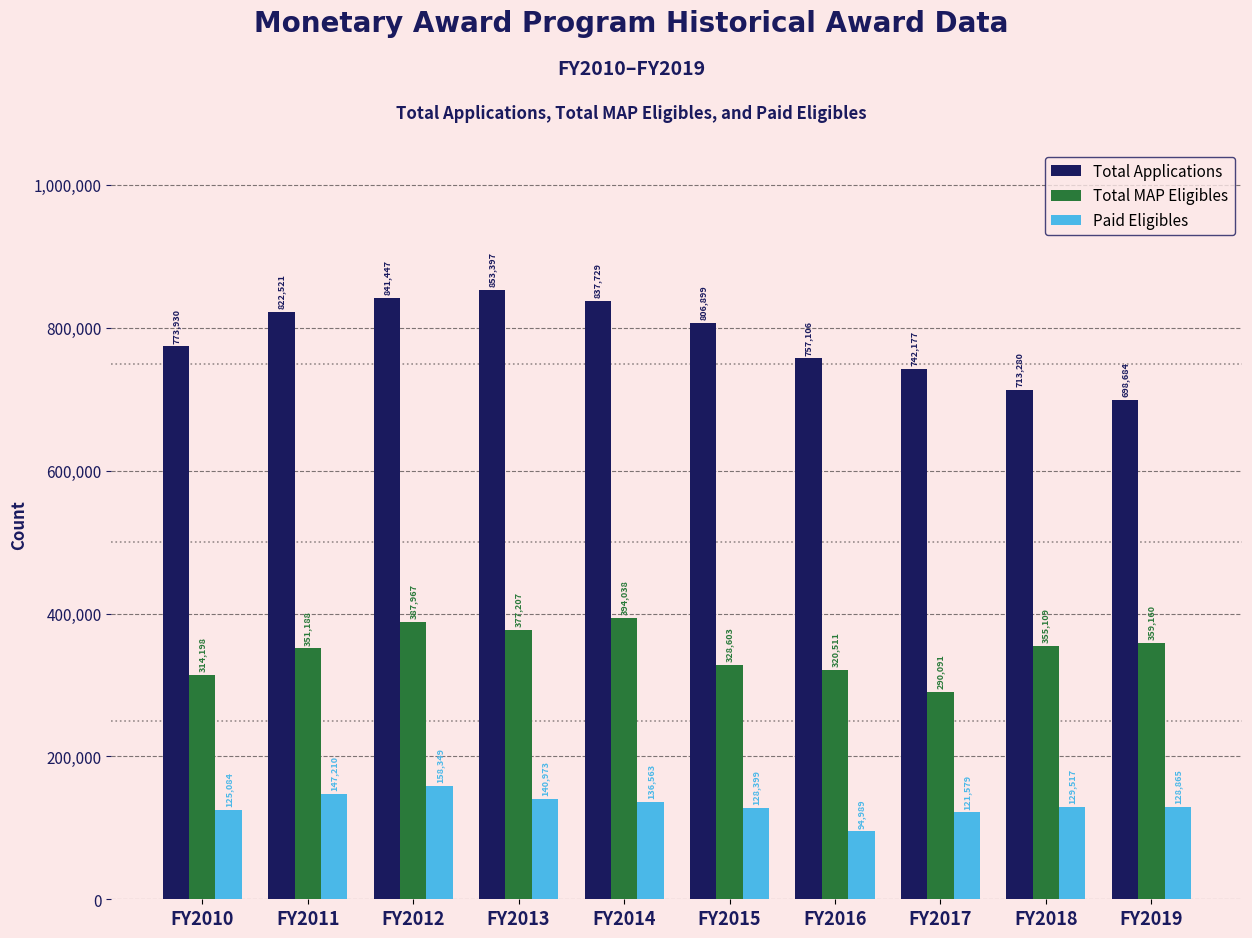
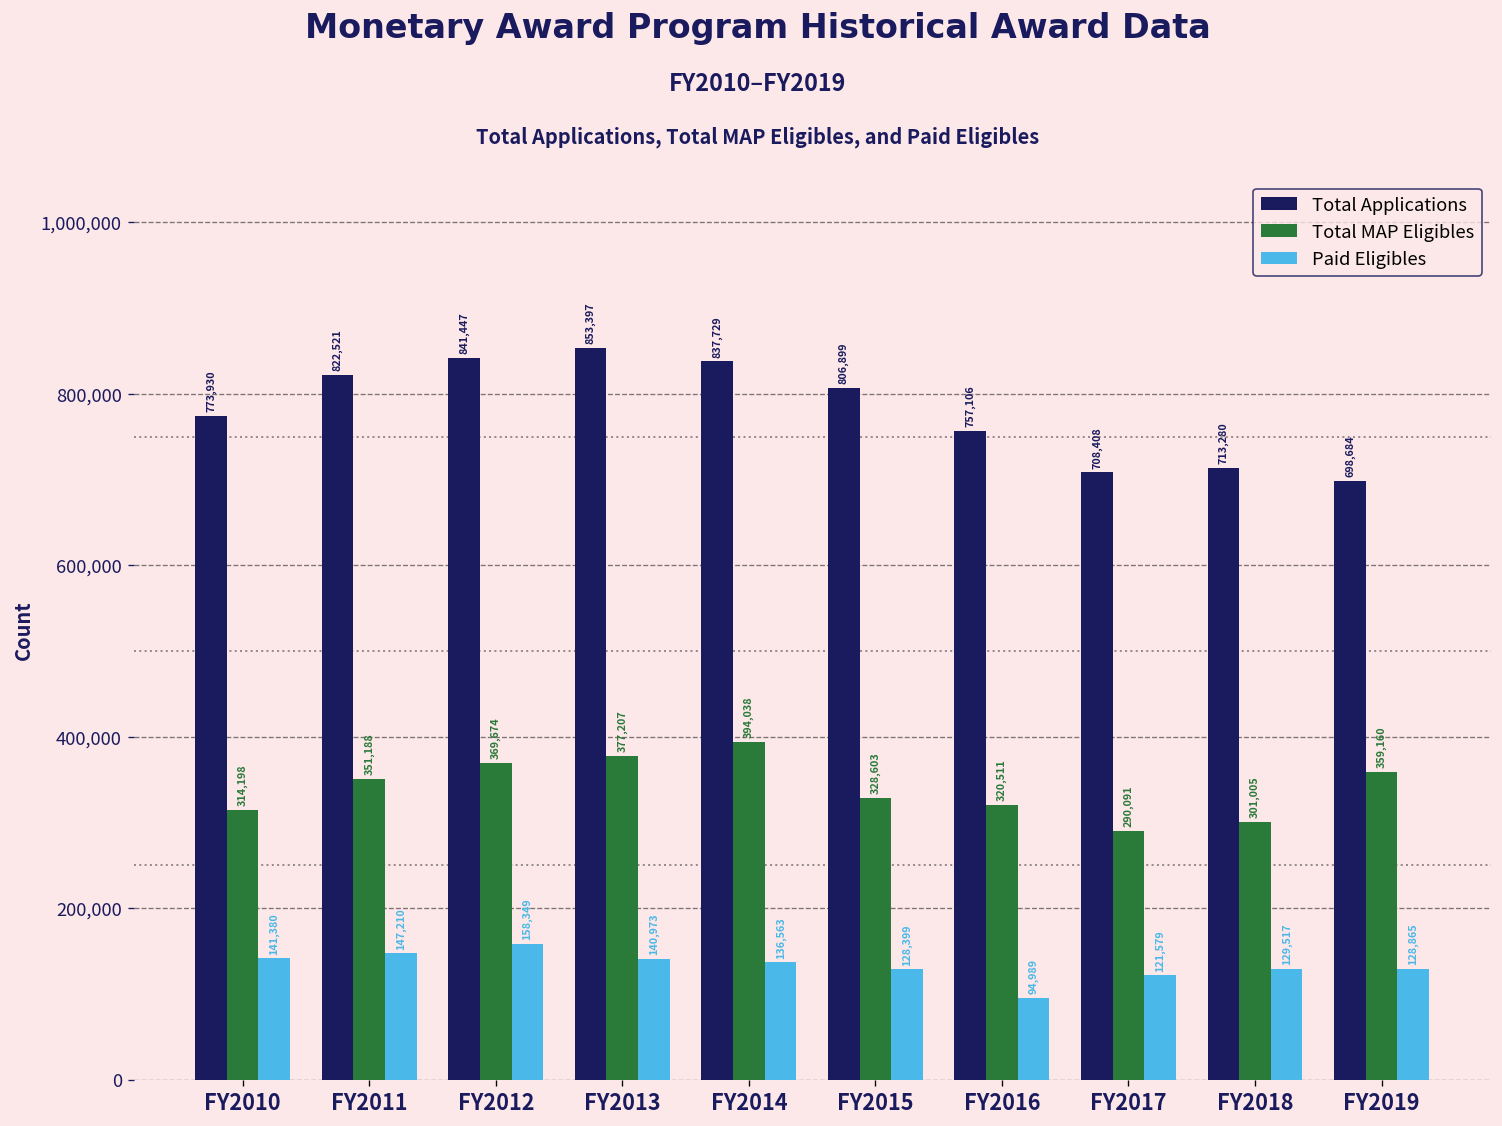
  {
    "Total Applications": {
      "FY2010": "773,930",
      "FY2011": "822,521",
      "FY2012": "841,447",
      "FY2013": "853,397",
      "FY2014": "837,729",
      "FY2015": "806,899",
      "FY2016": "757,106",
-     "FY2017": "742,177",
+     "FY2017": "708,408",
      "FY2018": "713,280",
      "FY2019": "698,684"
    },
    "Total MAP Eligibles": {
      "FY2010": "314,198",
      "FY2011": "351,188",
-     "FY2012": "387,967",
+     "FY2012": "369,674",
      "FY2013": "377,207",
      "FY2014": "394,038",
      "FY2015": "328,603",
      "FY2016": "320,511",
      "FY2017": "290,091",
-     "FY2018": "355,109",
+     "FY2018": "301,005",
      "FY2019": "359,160"
    },
    "Paid Eligibles": {
-     "FY2010": "125,084",
+     "FY2010": "141,380",
      "FY2011": "147,210",
      "FY2012": "158,349",
      "FY2013": "140,973",
      "FY2014": "136,563",
      "FY2015": "128,399",
      "FY2016": "94,989",
      "FY2017": "121,579",
      "FY2018": "129,517",
      "FY2019": "128,865"
    }
  }
